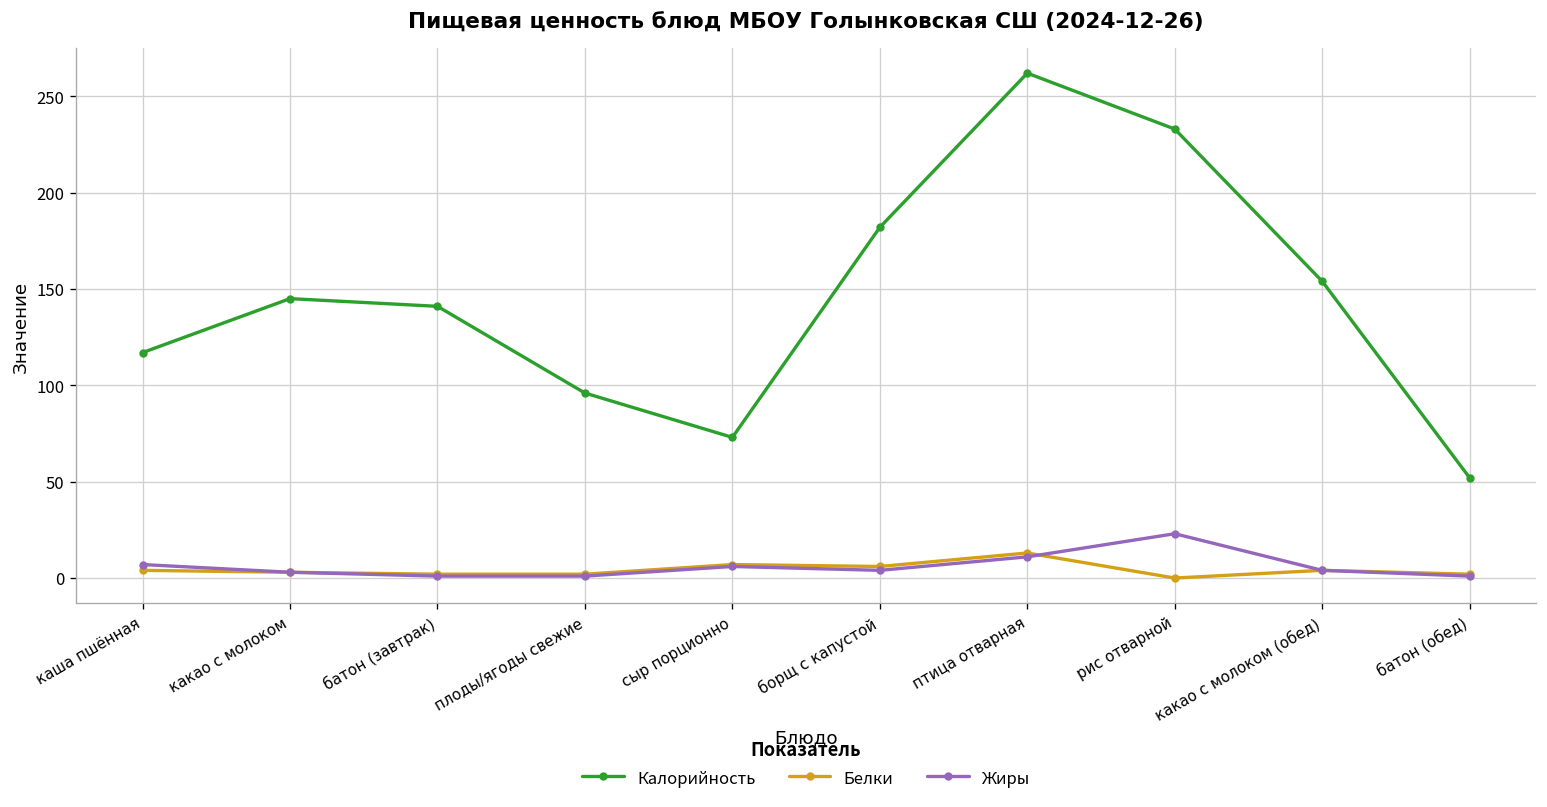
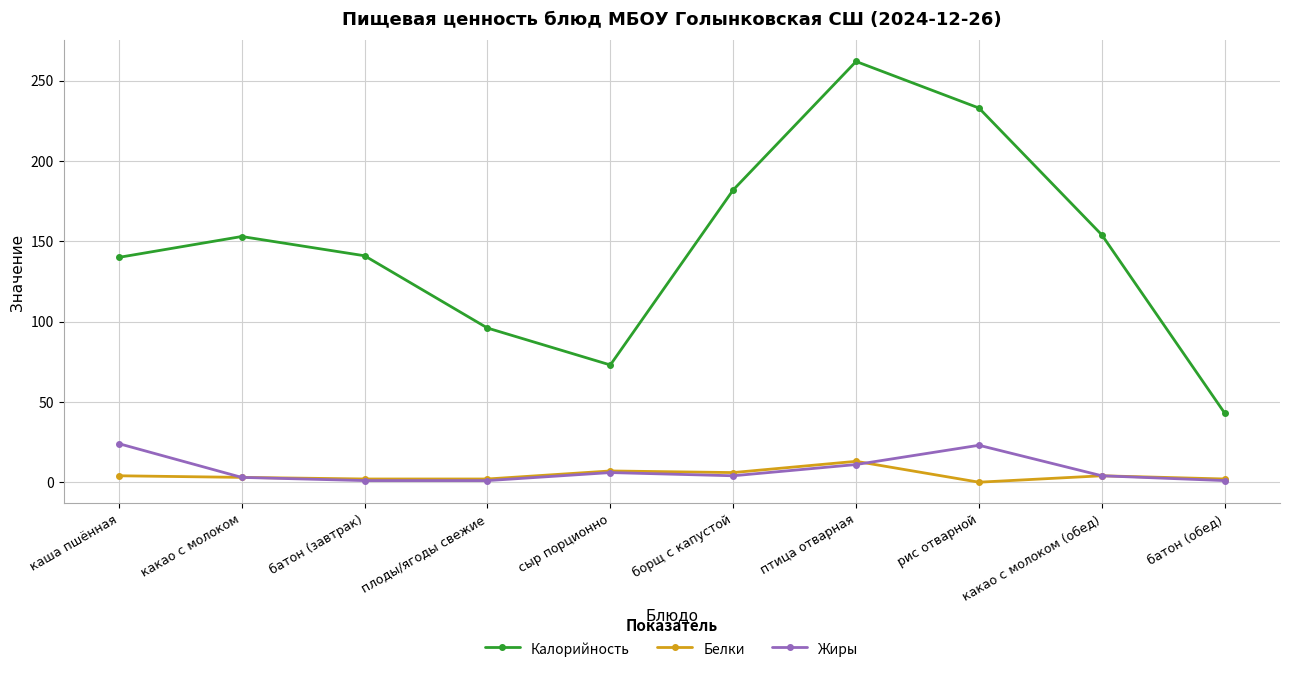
  {
    "Калорийность": {
-     "каша пшённая": 117,
-     "какао с молоком": 145,
+     "каша пшённая": 140,
+     "какао с молоком": 153,
      "батон (завтрак)": 141,
      "плоды/ягоды свежие": 96,
      "сыр порционно": 73,
      "борщ с капустой": 182,
      "птица отварная": 262,
      "рис отварной": 233,
      "какао с молоком (обед)": 154,
-     "батон (обед)": 52
+     "батон (обед)": 43
    },
    "Белки": {
      "каша пшённая": 4,
      "борщ с капустой": 6,
      "птица отварная": 13,
      "рис отварной": 0
    },
    "Жиры": {
-     "каша пшённая": 7,
+     "каша пшённая": 24,
      "борщ с капустой": 4,
      "птица отварная": 11,
      "рис отварной": 23
    }
  }
